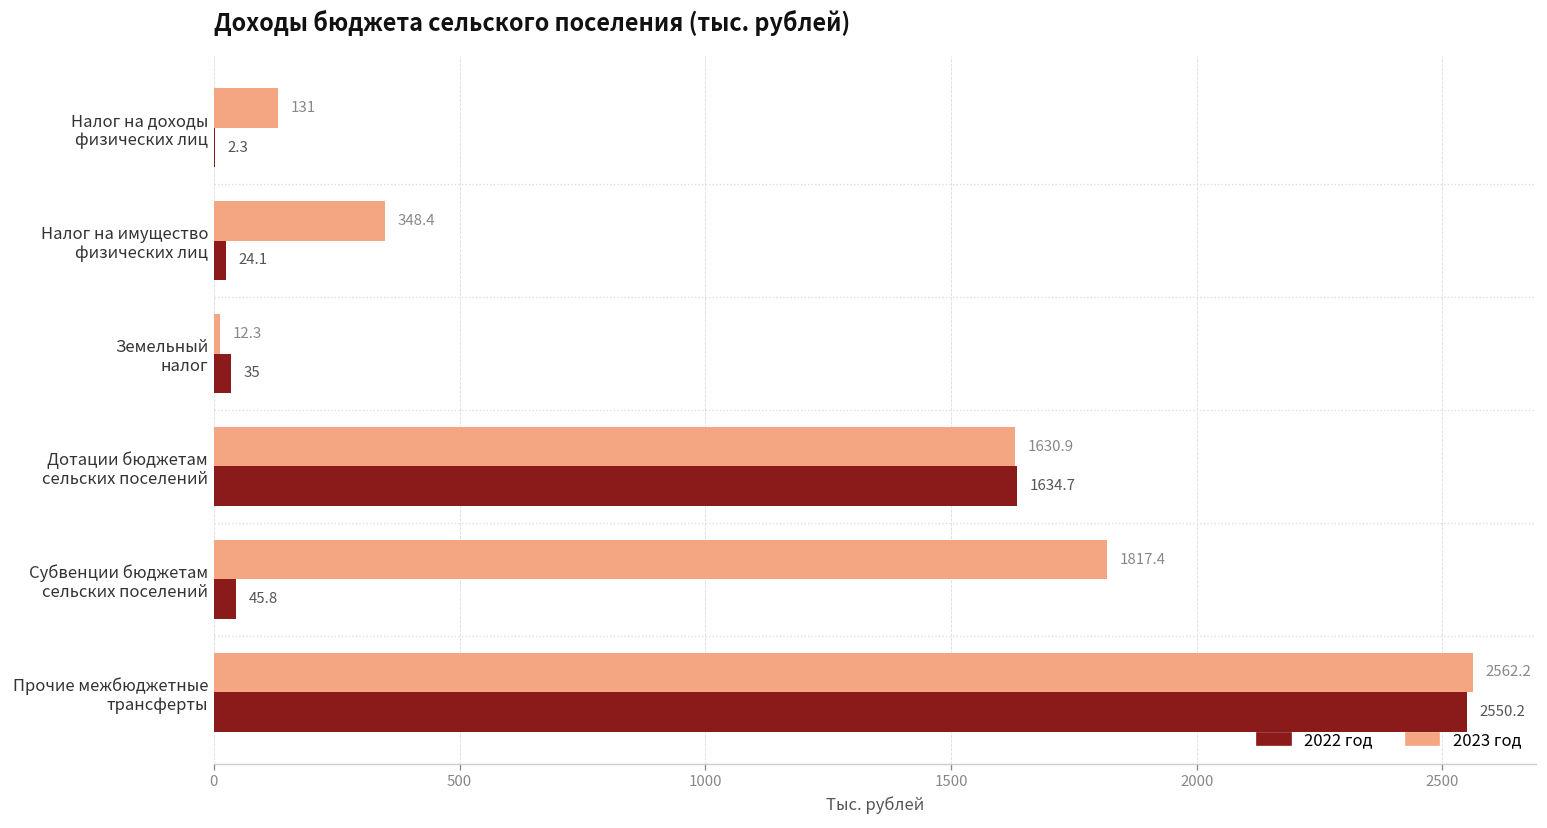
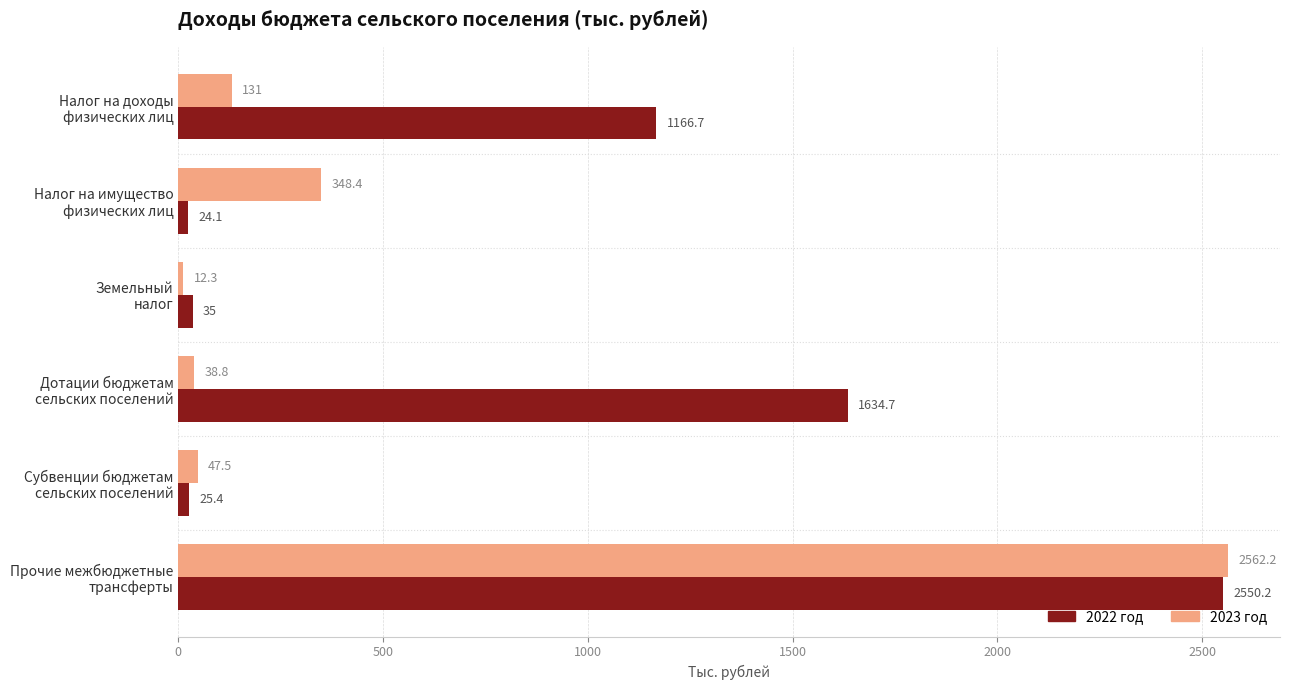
  {
    "2022 год": {
-     "Налог на доходы физических лиц": 2.3,
+     "Налог на доходы физических лиц": 1166.7,
      "Налог на имущество физических лиц": 24.1,
      "Земельный налог": 35,
      "Дотации бюджетам сельских поселений": 1634.7,
-     "Субвенции бюджетам сельских поселений": 45.8,
+     "Субвенции бюджетам сельских поселений": 25.4,
      "Прочие межбюджетные трансферты": 2550.2
    },
    "2023 год": {
      "Налог на доходы физических лиц": 131,
      "Налог на имущество физических лиц": 348.4,
      "Земельный налог": 12.3,
-     "Дотации бюджетам сельских поселений": 1630.9,
-     "Субвенции бюджетам сельских поселений": 1817.4,
+     "Дотации бюджетам сельских поселений": 38.8,
+     "Субвенции бюджетам сельских поселений": 47.5,
      "Прочие межбюджетные трансферты": 2562.2
    }
  }
